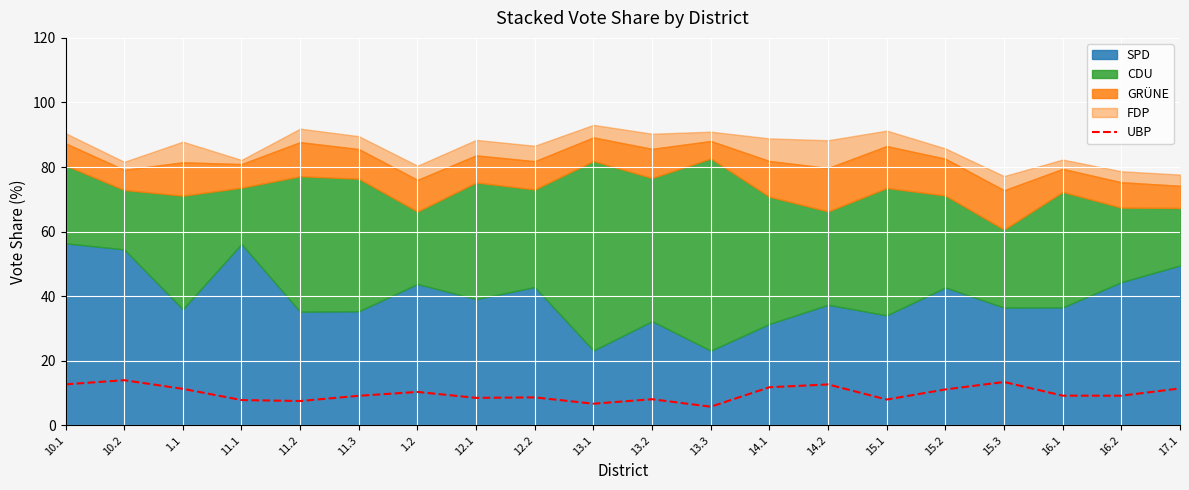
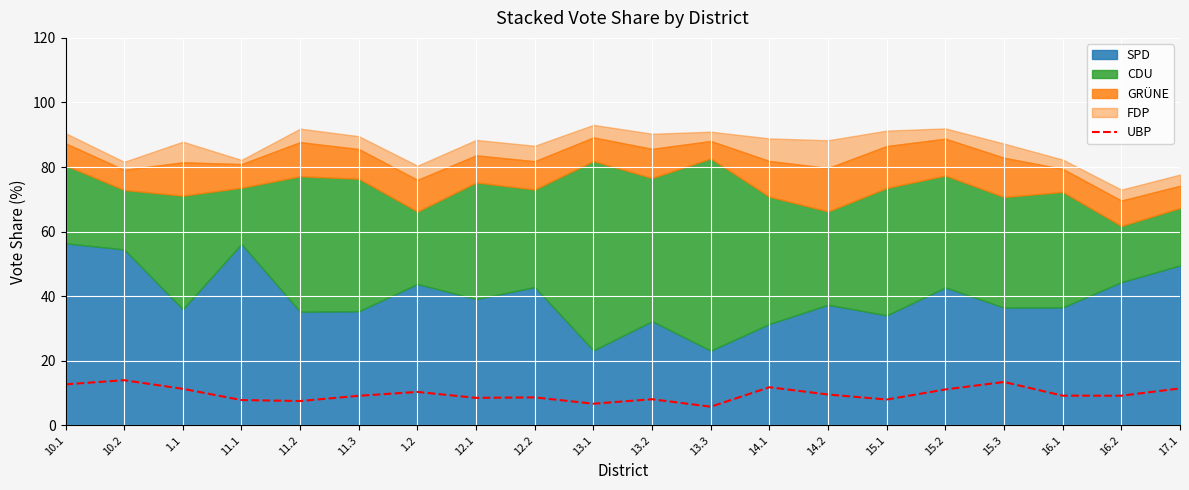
  {
    "UBP": {
      "10.1": 13,
      "10.2": 14,
      "1.1": 11,
      "11.1": 8,
      "11.2": 8,
      "11.3": 9,
      "1.2": 10,
      "12.1": 8,
      "12.2": 9,
      "13.1": 7,
      "13.2": 8,
      "14.1": 12,
-     "14.2": 13,
+     "14.2": 10,
      "15.1": 8,
      "15.2": 11,
      "15.3": 13,
      "16.1": 9,
      "16.2": 9,
      "17.1": 11
    },
    "CDU": {
      "10.1": 24,
      "10.2": 18,
      "1.1": 35,
      "11.1": 17,
      "11.2": 42,
      "11.3": 41,
      "1.2": 22,
      "12.1": 36,
      "12.2": 30,
      "13.1": 59,
      "13.2": 44,
      "13.3": 60,
      "14.1": 39,
      "14.2": 29,
      "15.1": 39,
-     "15.2": 28,
-     "15.3": 24,
+     "15.2": 35,
+     "15.3": 34,
      "16.1": 36,
-     "16.2": 23,
+     "16.2": 17,
      "17.1": 18
    }
  }
